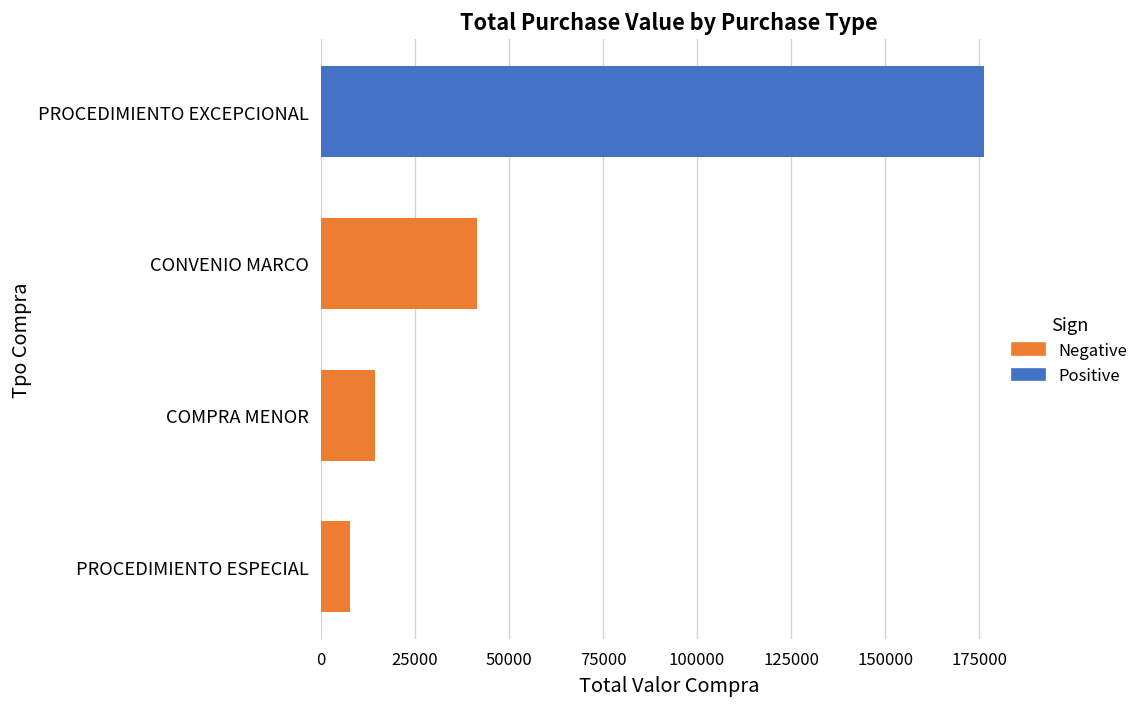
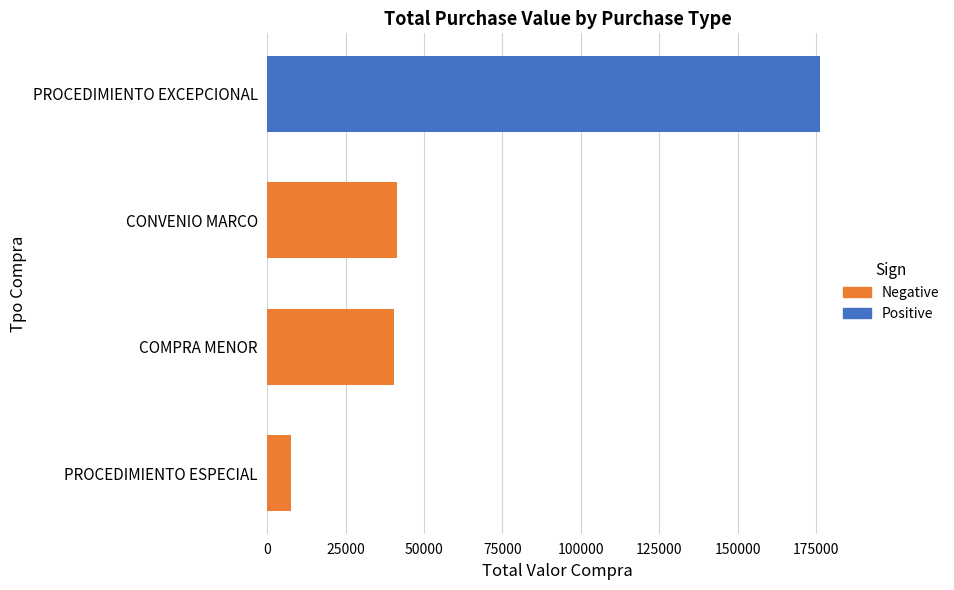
  {
    "PROCEDIMIENTO EXCEPCIONAL": 176000,
    "CONVENIO MARCO": 41000,
-   "COMPRA MENOR": 15000,
+   "COMPRA MENOR": 40000,
    "PROCEDIMIENTO ESPECIAL": 8000
  }
